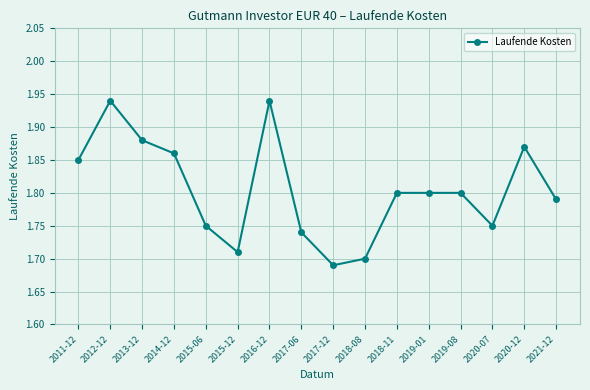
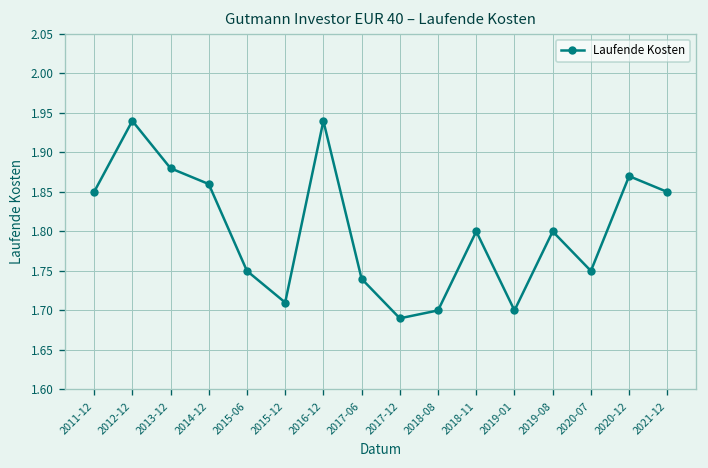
  {
    "2011-12": 1.85,
    "2012-12": 1.94,
    "2013-12": 1.88,
    "2014-12": 1.86,
    "2015-06": 1.75,
    "2015-12": 1.71,
    "2016-12": 1.94,
    "2017-06": 1.74,
    "2017-12": 1.69,
    "2018-08": 1.70,
    "2018-11": 1.80,
-   "2019-01": 1.8,
+   "2019-01": 1.7,
    "2019-08": 1.80,
    "2020-07": 1.75,
    "2020-12": 1.87,
-   "2021-12": 1.79
+   "2021-12": 1.85
  }
